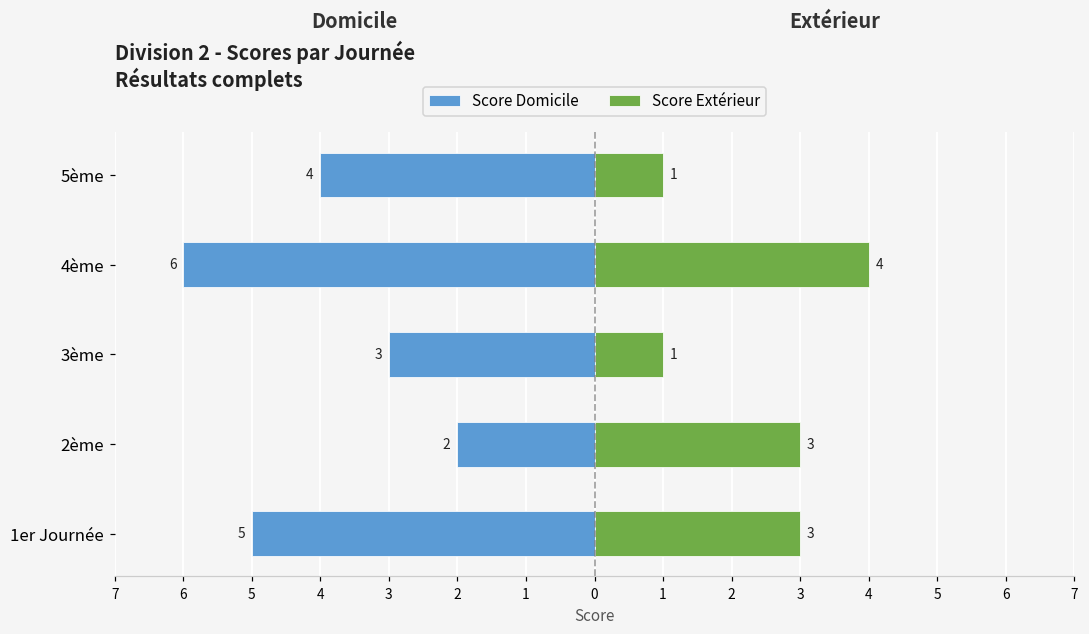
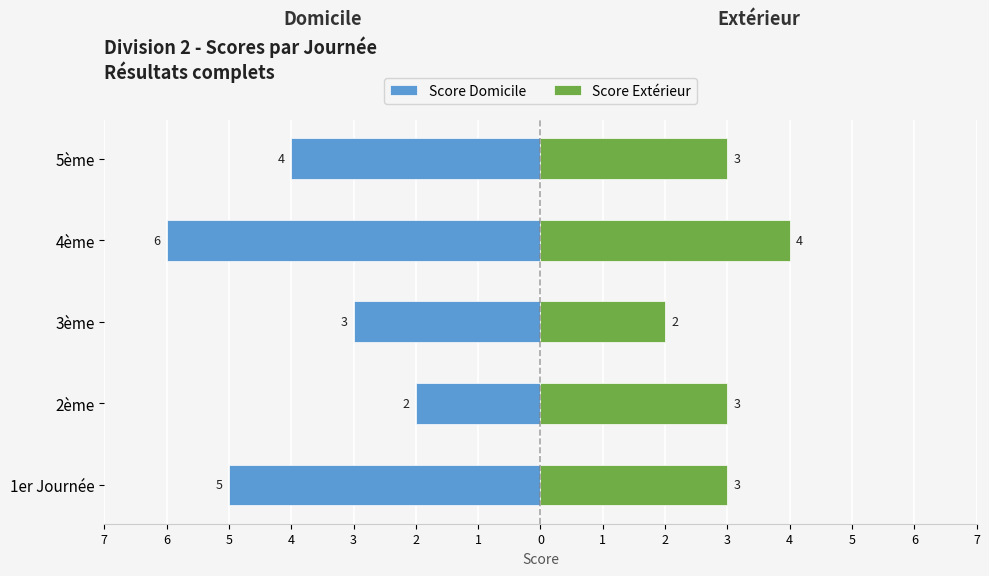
  {
    "Score Extérieur": {
-     "5ème": 1,
+     "5ème": 3,
      "4ème": 4,
-     "3ème": 1,
+     "3ème": 2,
      "2ème": 3,
      "1er Journée": 3
    }
  }
